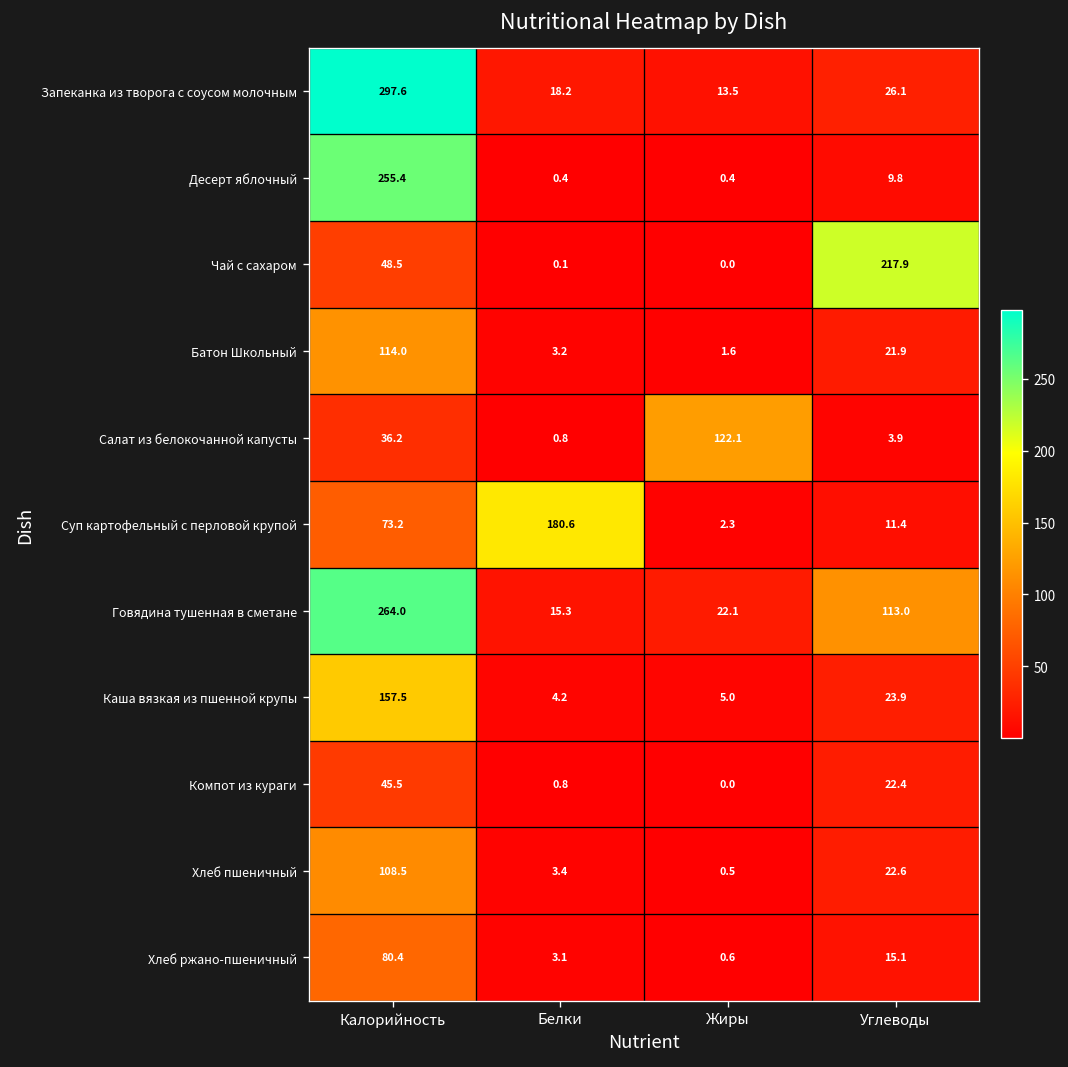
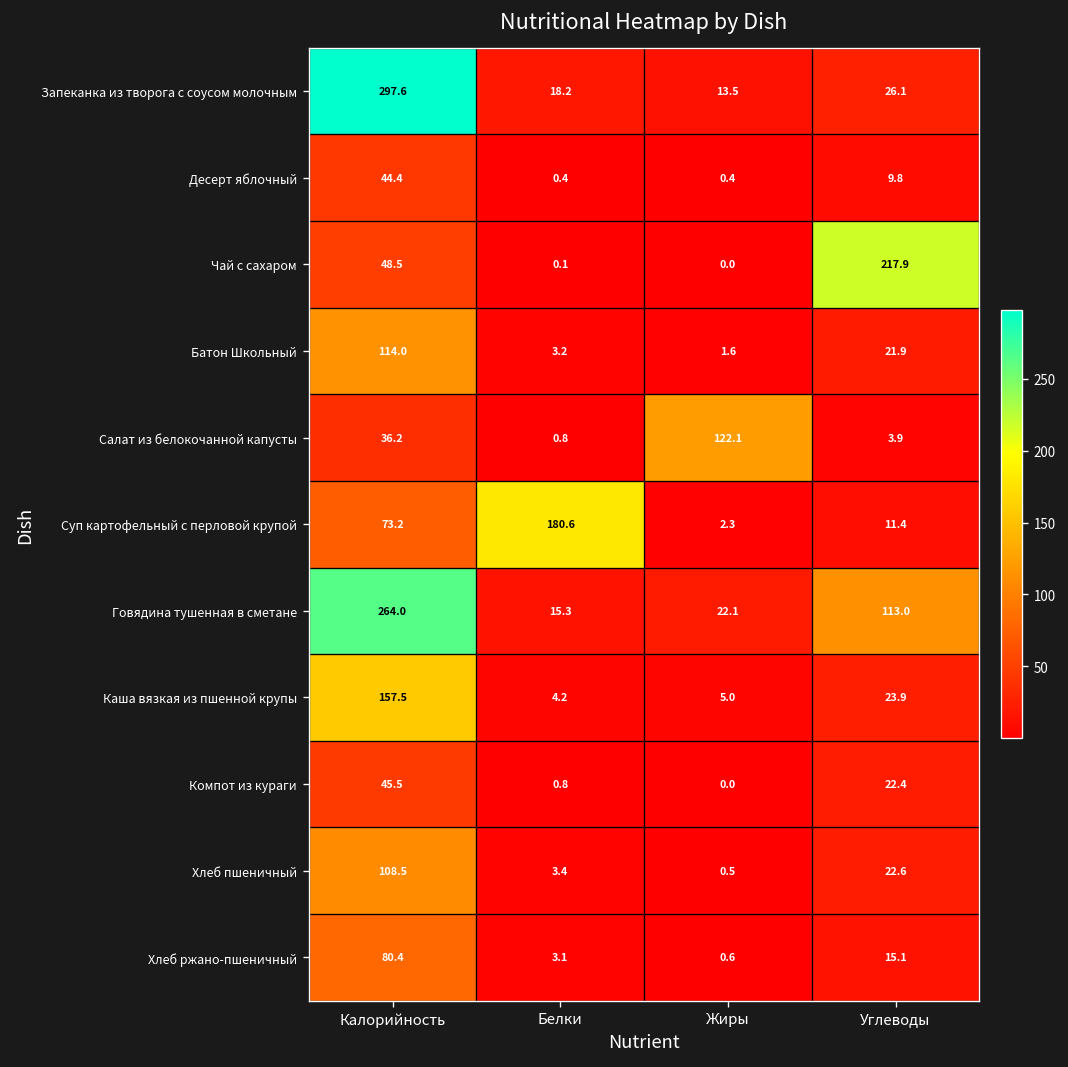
  {
    "Запеканка из творога с соусом молочным": {
      "Калорийность": 297.6,
      "Белки": 18.2,
      "Жиры": 13.5,
      "Углеводы": 26.1
    },
    "Десерт яблочный": {
-     "Калорийность": 255.4,
+     "Калорийность": 44.4,
      "Белки": 0.4,
      "Жиры": 0.4,
      "Углеводы": 9.8
    },
    "Чай с сахаром": {
      "Калорийность": 48.5,
      "Белки": 0.1,
      "Жиры": 0.0,
      "Углеводы": 217.9
    },
    "Батон Школьный": {
      "Калорийность": 114.0,
      "Белки": 3.2,
      "Жиры": 1.6,
      "Углеводы": 21.9
    },
    "Салат из белокочанной капусты": {
      "Калорийность": 36.2,
      "Белки": 0.8,
      "Жиры": 122.1,
      "Углеводы": 3.9
    },
    "Суп картофельный с перловой крупой": {
      "Калорийность": 73.2,
      "Белки": 180.6,
      "Жиры": 2.3,
      "Углеводы": 11.4
    },
    "Говядина тушенная в сметане": {
      "Калорийность": 264.0,
      "Белки": 15.3,
      "Жиры": 22.1,
      "Углеводы": 113.0
    },
    "Каша вязкая из пшенной крупы": {
      "Калорийность": 157.5,
      "Белки": 4.2,
      "Жиры": 5.0,
      "Углеводы": 23.9
    },
    "Компот из кураги": {
      "Калорийность": 45.5,
      "Белки": 0.8,
      "Жиры": 0.0,
      "Углеводы": 22.4
    },
    "Хлеб пшеничный": {
      "Калорийность": 108.5,
      "Белки": 3.4,
      "Жиры": 0.5,
      "Углеводы": 22.6
    },
    "Хлеб ржано-пшеничный": {
      "Калорийность": 80.4,
      "Белки": 3.1,
      "Жиры": 0.6,
      "Углеводы": 15.1
    }
  }
